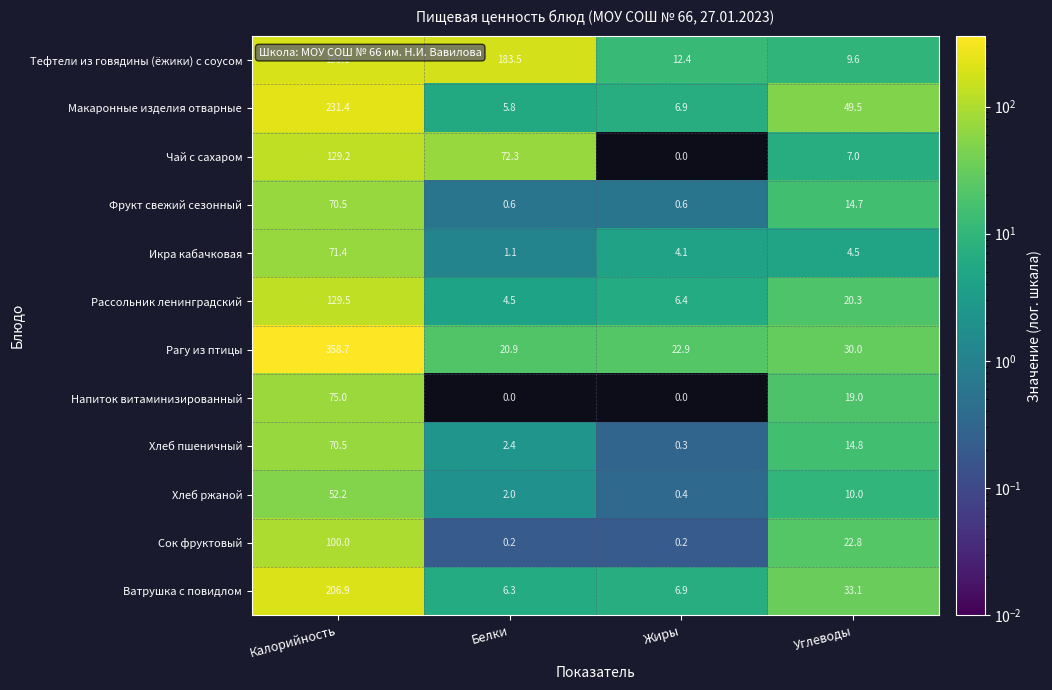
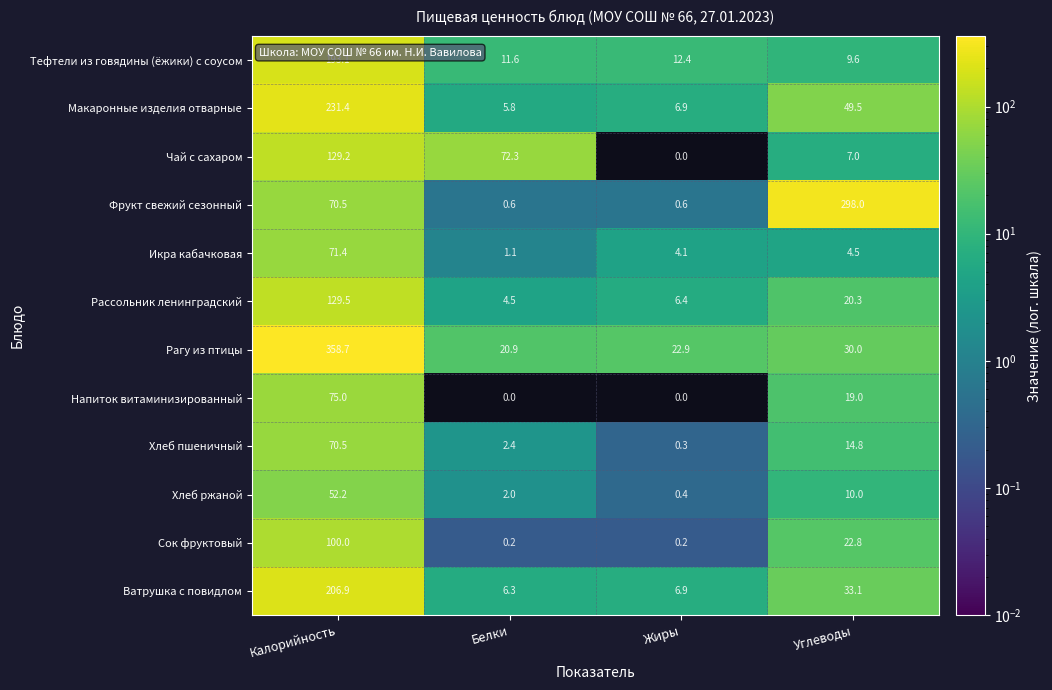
  {
    "Тефтели из говядины (ёжики) с соусом": {
-     "Белки": 183.5,
+     "Белки": 11.6,
      "Жиры": 12.4,
      "Углеводы": 9.6
    },
    "Макаронные изделия отварные": {
      "Калорийность": 231.4,
      "Белки": 5.8,
      "Жиры": 6.9,
      "Углеводы": 49.5
    },
    "Чай с сахаром": {
      "Калорийность": 129.2,
      "Белки": 72.3,
      "Жиры": 0.0,
      "Углеводы": 7.0
    },
    "Фрукт свежий сезонный": {
      "Калорийность": 70.5,
      "Белки": 0.6,
      "Жиры": 0.6,
-     "Углеводы": 14.7
+     "Углеводы": 298.0
    },
    "Икра кабачковая": {
      "Калорийность": 71.4,
      "Белки": 1.1,
      "Жиры": 4.1,
      "Углеводы": 4.5
    },
    "Рассольник ленинградский": {
      "Калорийность": 129.5,
      "Белки": 4.5,
      "Жиры": 6.4,
      "Углеводы": 20.3
    },
    "Рагу из птицы": {
      "Калорийность": 358.7,
      "Белки": 20.9,
      "Жиры": 22.9,
      "Углеводы": 30.0
    },
    "Напиток витаминизированный": {
      "Калорийность": 75.0,
      "Белки": 0.0,
      "Жиры": 0.0,
      "Углеводы": 19.0
    },
    "Хлеб пшеничный": {
      "Калорийность": 70.5,
      "Белки": 2.4,
      "Жиры": 0.3,
      "Углеводы": 14.8
    },
    "Хлеб ржаной": {
      "Калорийность": 52.2,
      "Белки": 2.0,
      "Жиры": 0.4,
      "Углеводы": 10.0
    },
    "Сок фруктовый": {
      "Калорийность": 100.0,
      "Белки": 0.2,
      "Жиры": 0.2,
      "Углеводы": 22.8
    },
    "Ватрушка с повидлом": {
      "Калорийность": 206.9,
      "Белки": 6.3,
      "Жиры": 6.9,
      "Углеводы": 33.1
    }
  }
